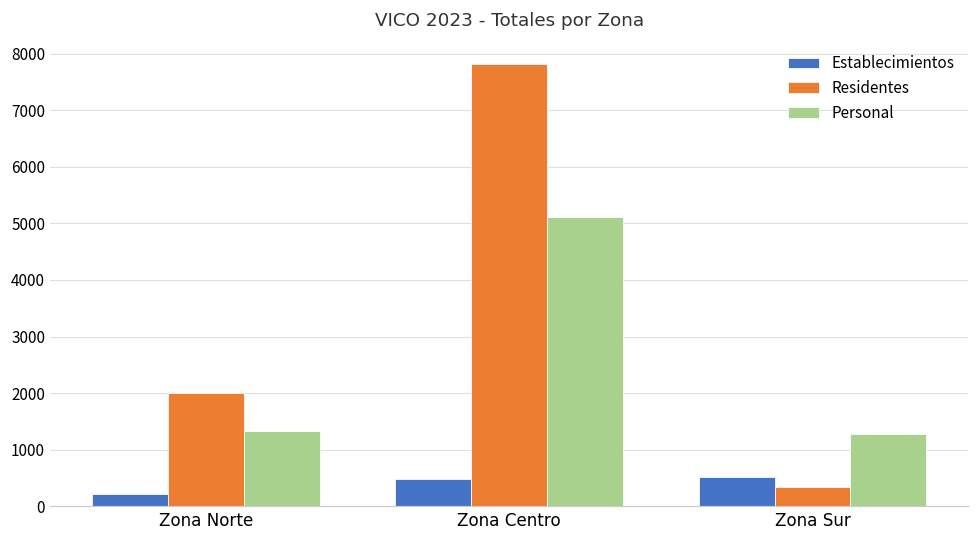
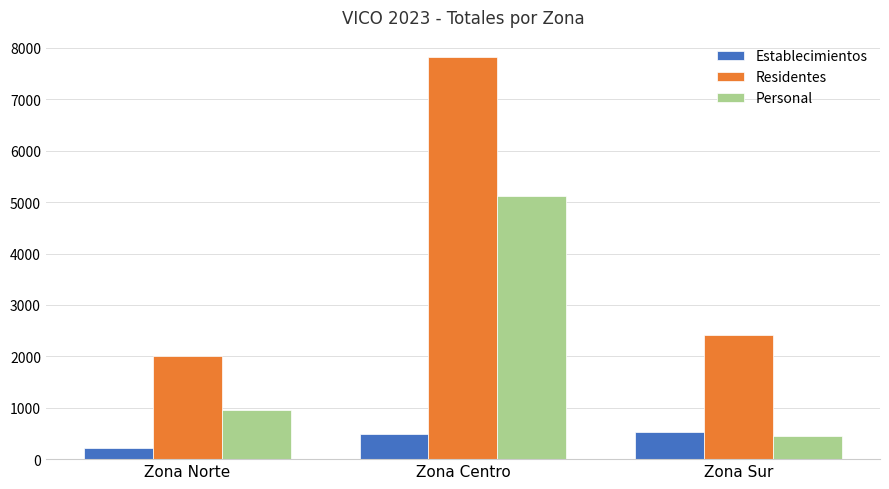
  {
    "Establecimientos": {
      "Zona Norte": 200,
      "Zona Centro": 500,
      "Zona Sur": 500
    },
    "Residentes": {
      "Zona Norte": 2000,
      "Zona Centro": 7800,
-     "Zona Sur": 300
+     "Zona Sur": 2400
    },
    "Personal": {
-     "Zona Norte": 1300,
+     "Zona Norte": 1000,
      "Zona Centro": 5100,
-     "Zona Sur": 1300
+     "Zona Sur": 500
    }
  }
